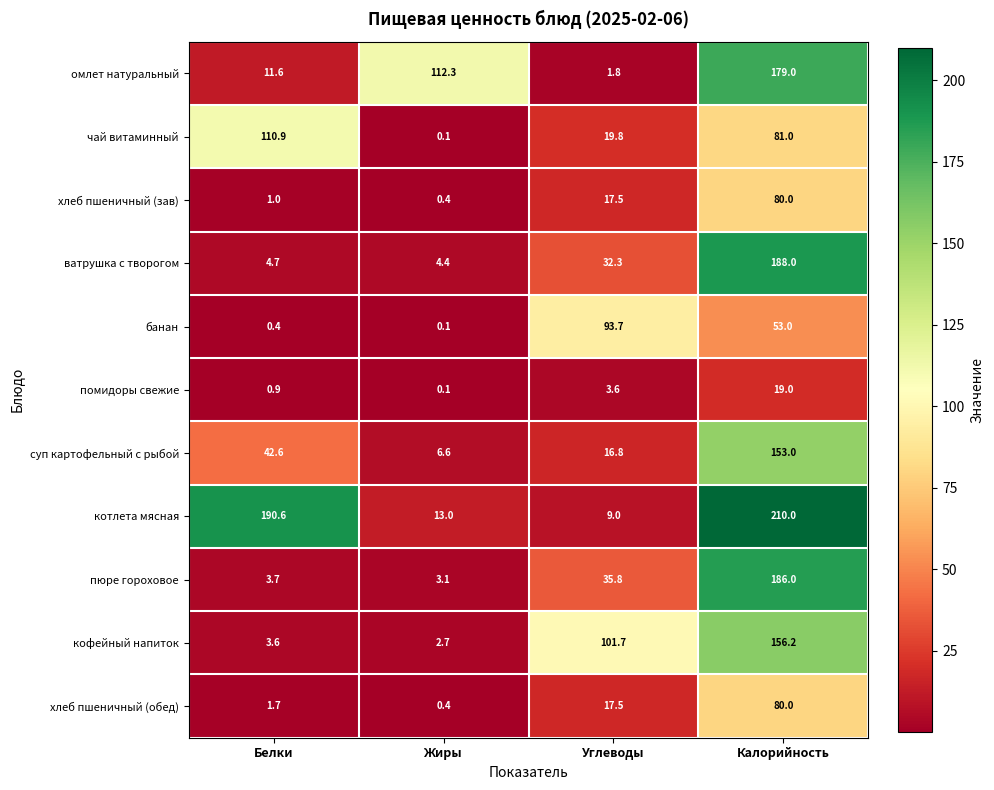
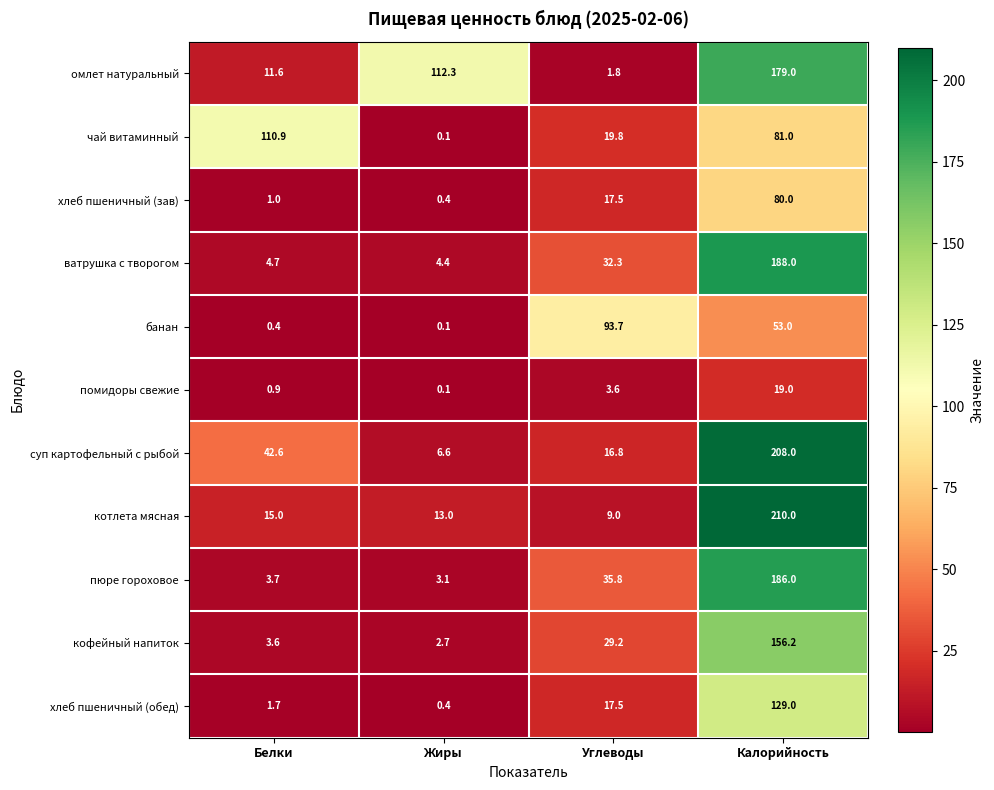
  {
    "омлет натуральный": {
      "Белки": 11.6,
      "Жиры": 112.3,
      "Углеводы": 1.8,
      "Калорийность": 179.0
    },
    "чай витаминный": {
      "Белки": 110.9,
      "Жиры": 0.1,
      "Углеводы": 19.8,
      "Калорийность": 81.0
    },
    "хлеб пшеничный (зав)": {
      "Белки": 1.0,
      "Жиры": 0.4,
      "Углеводы": 17.5,
      "Калорийность": 80.0
    },
    "ватрушка с творогом": {
      "Белки": 4.7,
      "Жиры": 4.4,
      "Углеводы": 32.3,
      "Калорийность": 188.0
    },
    "банан": {
      "Белки": 0.4,
      "Жиры": 0.1,
      "Углеводы": 93.7,
      "Калорийность": 53.0
    },
    "помидоры свежие": {
      "Белки": 0.9,
      "Жиры": 0.1,
      "Углеводы": 3.6,
      "Калорийность": 19.0
    },
    "суп картофельный с рыбой": {
      "Белки": 42.6,
      "Жиры": 6.6,
      "Углеводы": 16.8,
-     "Калорийность": 153.0
+     "Калорийность": 208.0
    },
    "котлета мясная": {
-     "Белки": 190.6,
+     "Белки": 15.0,
      "Жиры": 13.0,
      "Углеводы": 9.0,
      "Калорийность": 210.0
    },
    "пюре гороховое": {
      "Белки": 3.7,
      "Жиры": 3.1,
      "Углеводы": 35.8,
      "Калорийность": 186.0
    },
    "кофейный напиток": {
      "Белки": 3.6,
      "Жиры": 2.7,
-     "Углеводы": 101.7,
+     "Углеводы": 29.2,
      "Калорийность": 156.2
    },
    "хлеб пшеничный (обед)": {
      "Белки": 1.7,
      "Жиры": 0.4,
      "Углеводы": 17.5,
-     "Калорийность": 80.0
+     "Калорийность": 129.0
    }
  }
